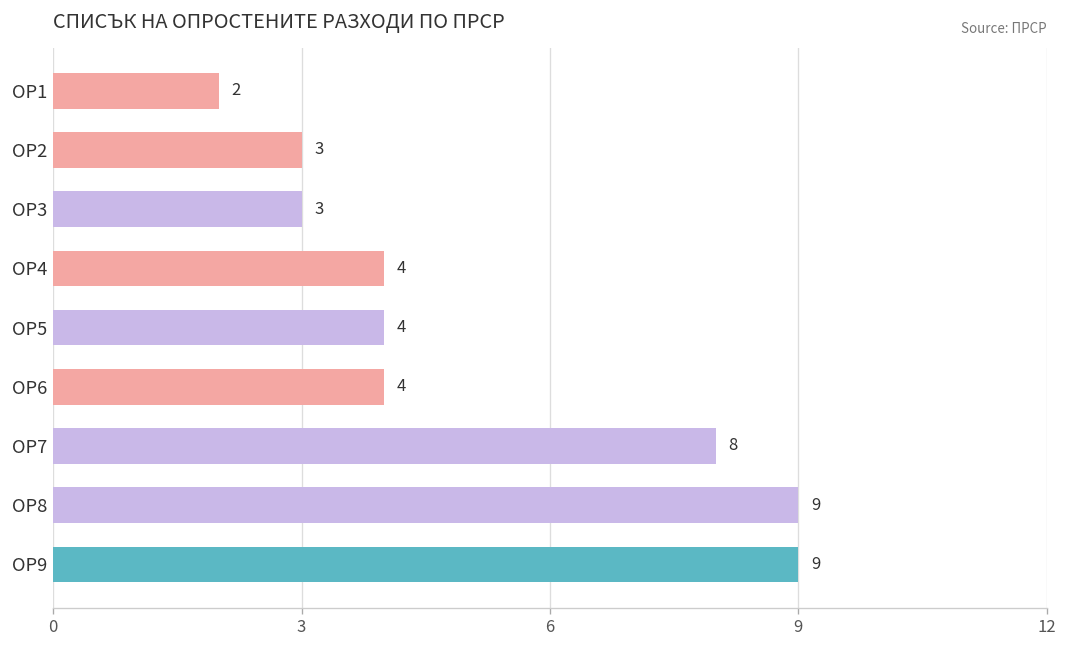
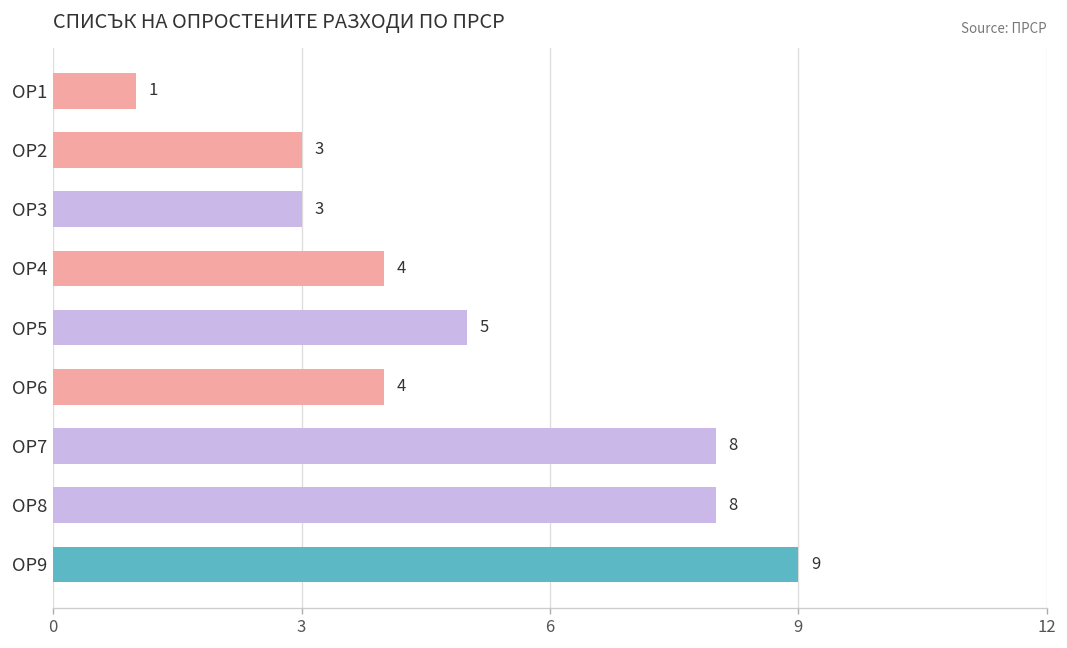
  {
-   "ОР1": 2,
+   "ОР1": 1,
    "ОР2": 3,
    "ОР3": 3,
    "ОР4": 4,
-   "ОР5": 4,
+   "ОР5": 5,
    "ОР6": 4,
    "ОР7": 8,
-   "ОР8": 9,
+   "ОР8": 8,
    "ОР9": 9
  }
